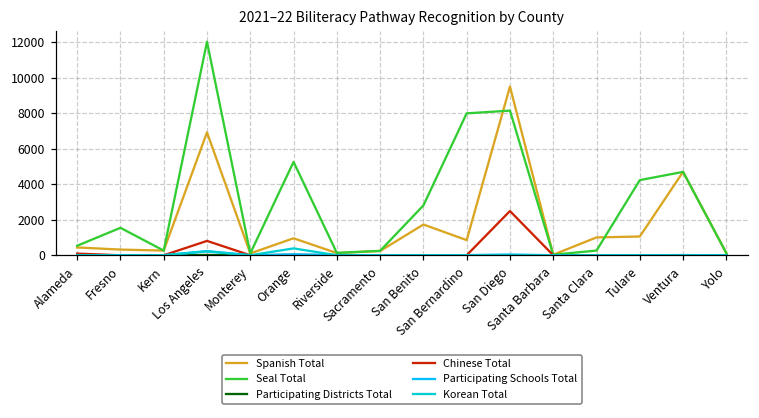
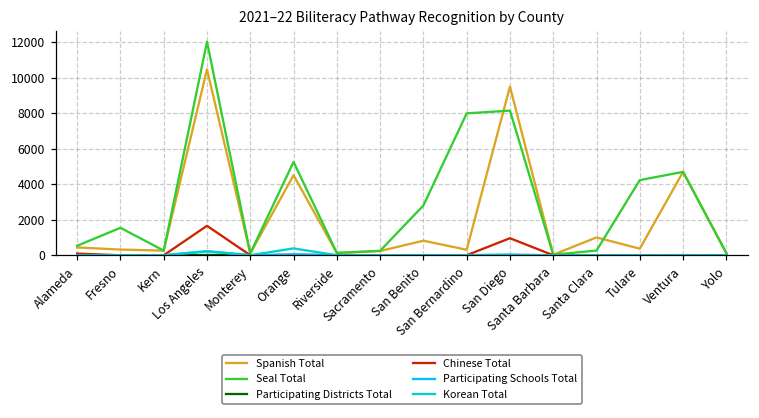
  {
    "Spanish Total": {
      "Fresno": 300,
-     "Los Angeles": 6900,
-     "Orange": 1000,
-     "San Benito": 1700,
-     "San Bernardino": 900,
+     "Los Angeles": 10500,
+     "Orange": 4500,
+     "San Benito": 800,
+     "San Bernardino": 300,
      "San Diego": 9500,
      "Santa Clara": 1000,
-     "Tulare": 1100
+     "Tulare": 400
    },
    "Seal Total": {
      "Fresno": 1500,
      "Los Angeles": 12000,
      "Orange": 5300,
      "San Benito": 2800,
      "San Bernardino": 8000,
      "San Diego": 8200,
      "Santa Clara": 300,
      "Tulare": 4200
    },
    "Participating Districts Total": {
      "Los Angeles": 0
    },
    "Chinese Total": {
-     "Los Angeles": 800,
-     "San Diego": 2500
+     "Los Angeles": 1700,
+     "San Diego": 1000
    }
  }
